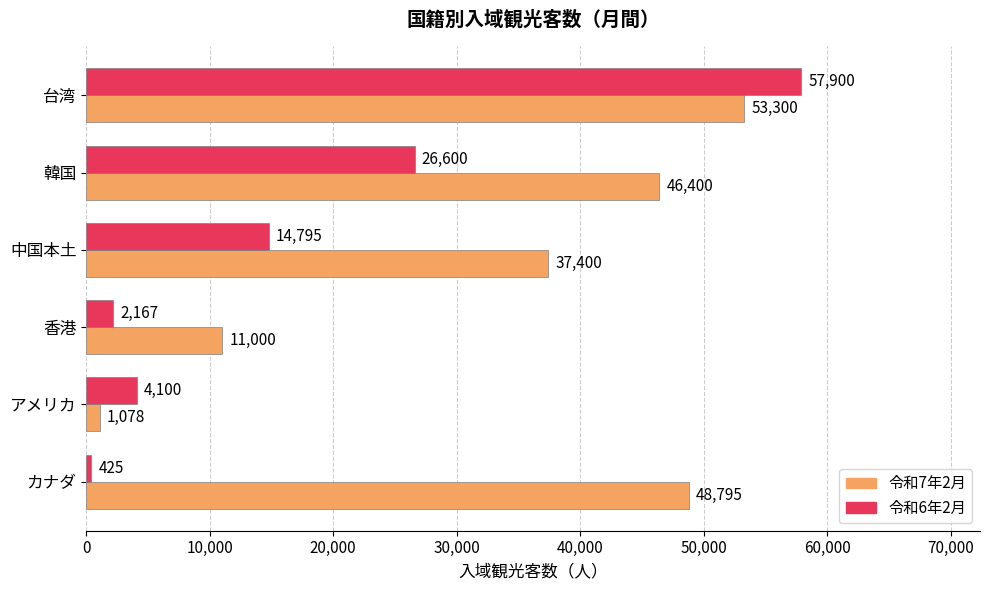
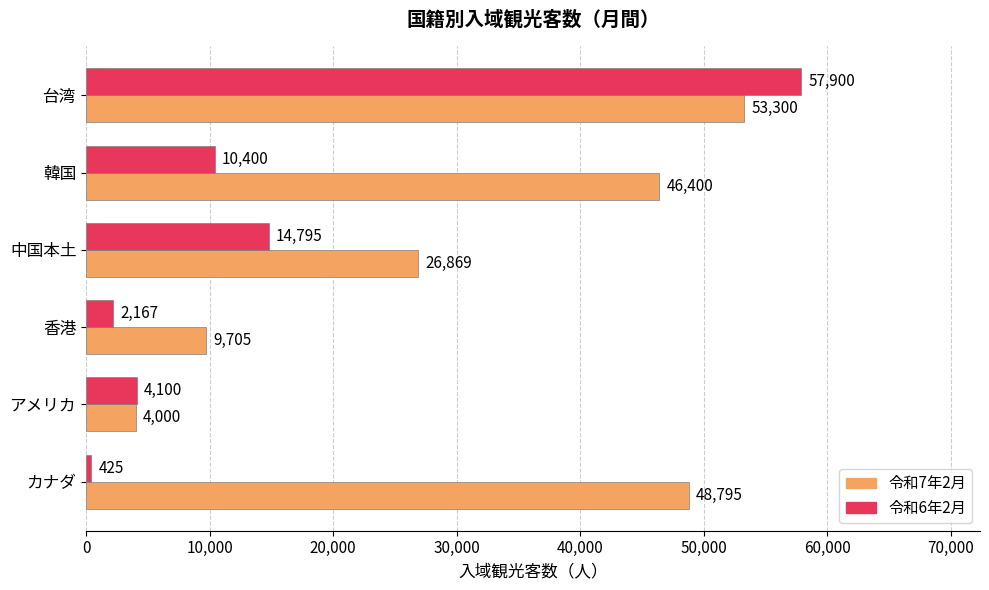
  {
    "令和7年2月": {
      "台湾": "53,300",
      "韓国": "46,400",
-     "中国本土": "37,400",
-     "香港": "11,000",
-     "アメリカ": "1,078",
+     "中国本土": "26,869",
+     "香港": "9,705",
+     "アメリカ": "4,000",
      "カナダ": "48,795"
    },
    "令和6年2月": {
      "台湾": "57,900",
-     "韓国": "26,600",
+     "韓国": "10,400",
      "中国本土": "14,795",
      "香港": "2,167",
      "アメリカ": "4,100",
      "カナダ": "425"
    }
  }
